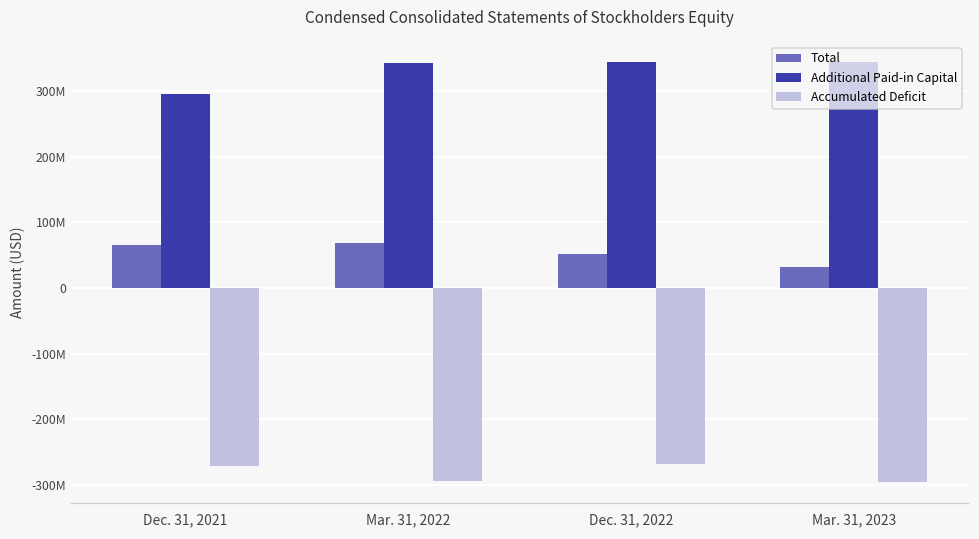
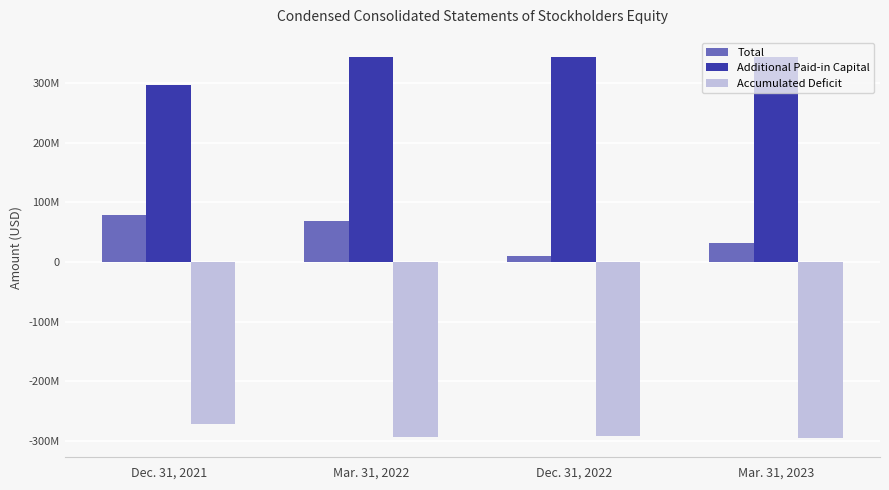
  {
    "Total": {
-     "Dec. 31, 2021": 70000000,
+     "Dec. 31, 2021": 80000000,
      "Mar. 31, 2022": 70000000,
-     "Dec. 31, 2022": 50000000,
+     "Dec. 31, 2022": 10000000,
      "Mar. 31, 2023": 30000000
    },
    "Additional Paid-in Capital": {
      "Dec. 31, 2021": 300000000,
      "Mar. 31, 2022": 340000000,
      "Dec. 31, 2022": 340000000
    },
    "Accumulated Deficit": {
      "Dec. 31, 2021": -270000000,
      "Mar. 31, 2022": -290000000,
-     "Dec. 31, 2022": -270000000,
+     "Dec. 31, 2022": -290000000,
      "Mar. 31, 2023": -300000000
    }
  }
